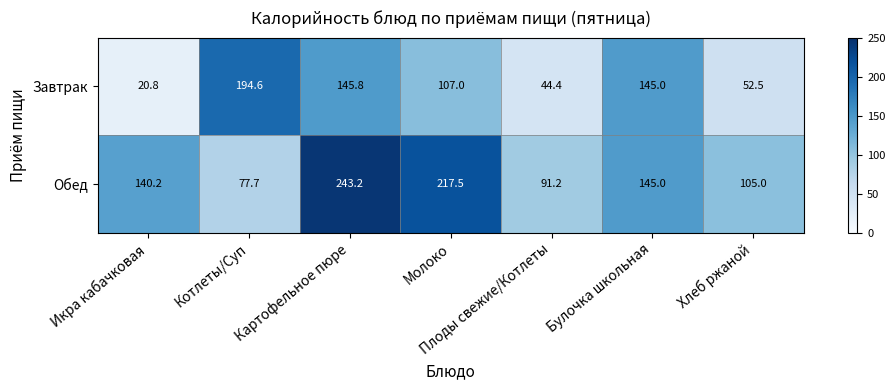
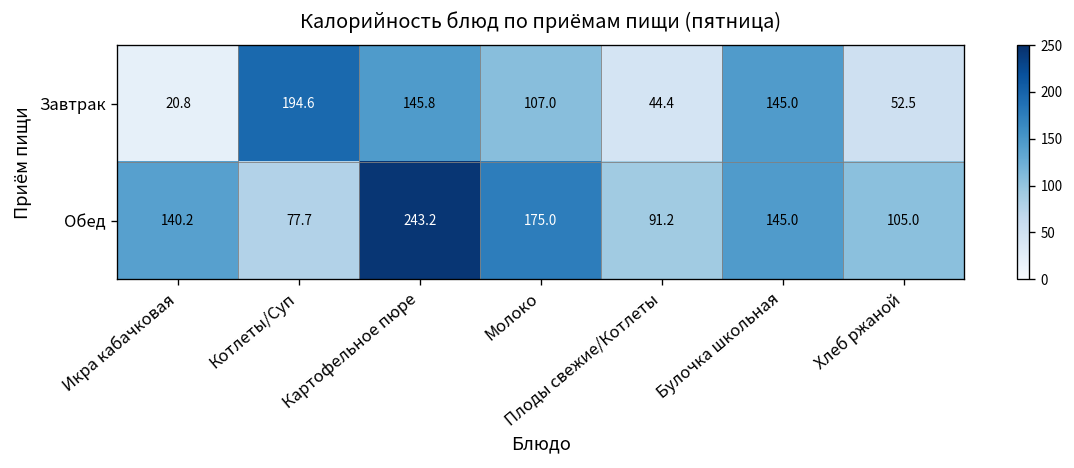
  {
    "Завтрак": {
      "Икра кабачковая": 20.8,
      "Котлеты/Суп": 194.6,
      "Картофельное пюре": 145.8,
      "Молоко": 107.0,
      "Плоды свежие/Котлеты": 44.4,
      "Булочка школьная": 145.0,
      "Хлеб ржаной": 52.5
    },
    "Обед": {
      "Икра кабачковая": 140.2,
      "Котлеты/Суп": 77.7,
      "Картофельное пюре": 243.2,
-     "Молоко": 217.5,
+     "Молоко": 175.0,
      "Плоды свежие/Котлеты": 91.2,
      "Булочка школьная": 145.0,
      "Хлеб ржаной": 105.0
    }
  }
